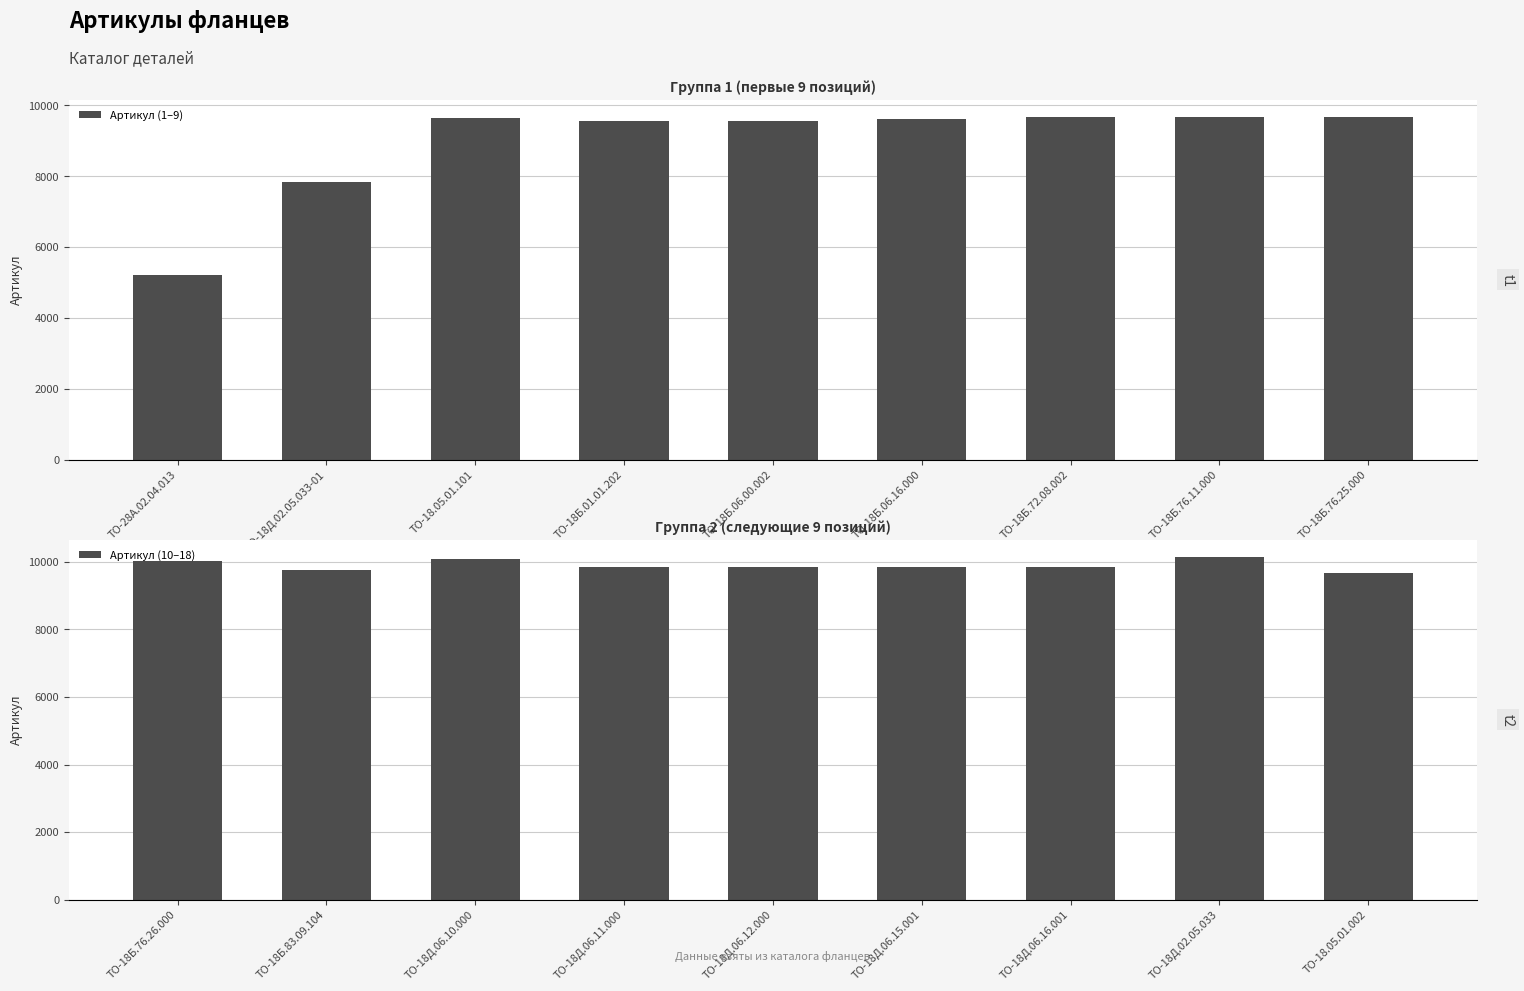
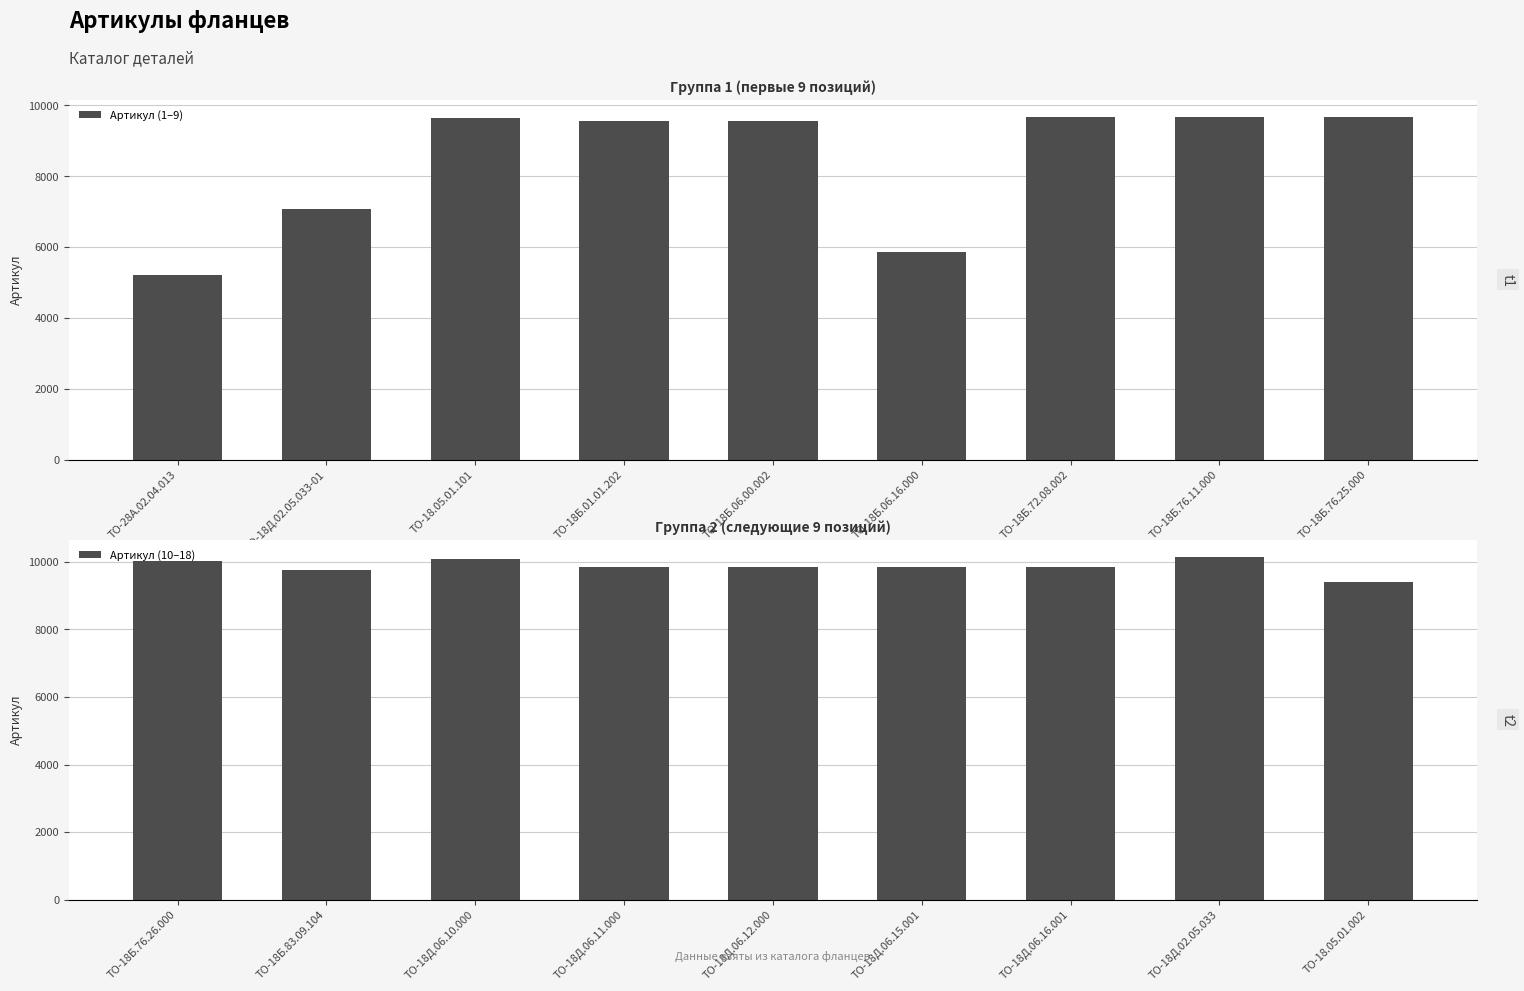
  {
    "Группа 1 (первые 9 позиций)": {
      "ТО-28А.02.04.013": 5200,
-     "ТО-18Д.02.05.033-01": 7800,
+     "ТО-18Д.02.05.033-01": 7100,
      "ТО-18.05.01.101": 9600,
      "ТО-18Б.01.01.202": 9600,
      "ТО-18Б.06.00.002": 9600,
-     "ТО-18Б.06.16.000": 9600,
+     "ТО-18Б.06.16.000": 5900,
      "ТО-18Б.72.08.002": 9700,
      "ТО-18Б.76.11.000": 9700,
      "ТО-18Б.76.25.000": 9700
    },
    "Группа 2 (следующие 9 позиций)": {
      "ТО-18Б.76.26.000": 10000,
      "ТО-18Б.83.09.104": 9700,
      "ТО-18Д.06.10.000": 10100,
      "ТО-18Д.06.11.000": 9800,
      "ТО-18Д.06.12.000": 9800,
      "ТО-18Д.06.15.001": 9800,
      "ТО-18Д.06.16.001": 9800,
      "ТО-18Д.02.05.033": 10100,
-     "ТО-18.05.01.002": 9700
+     "ТО-18.05.01.002": 9400
    }
  }
